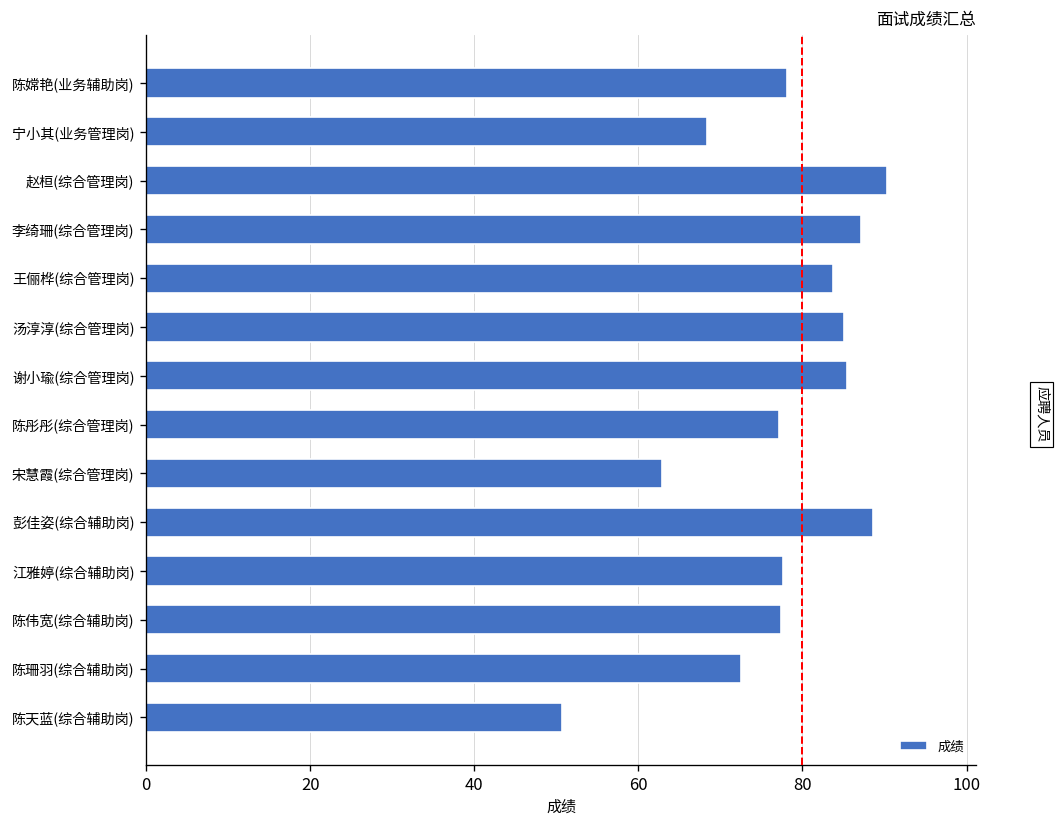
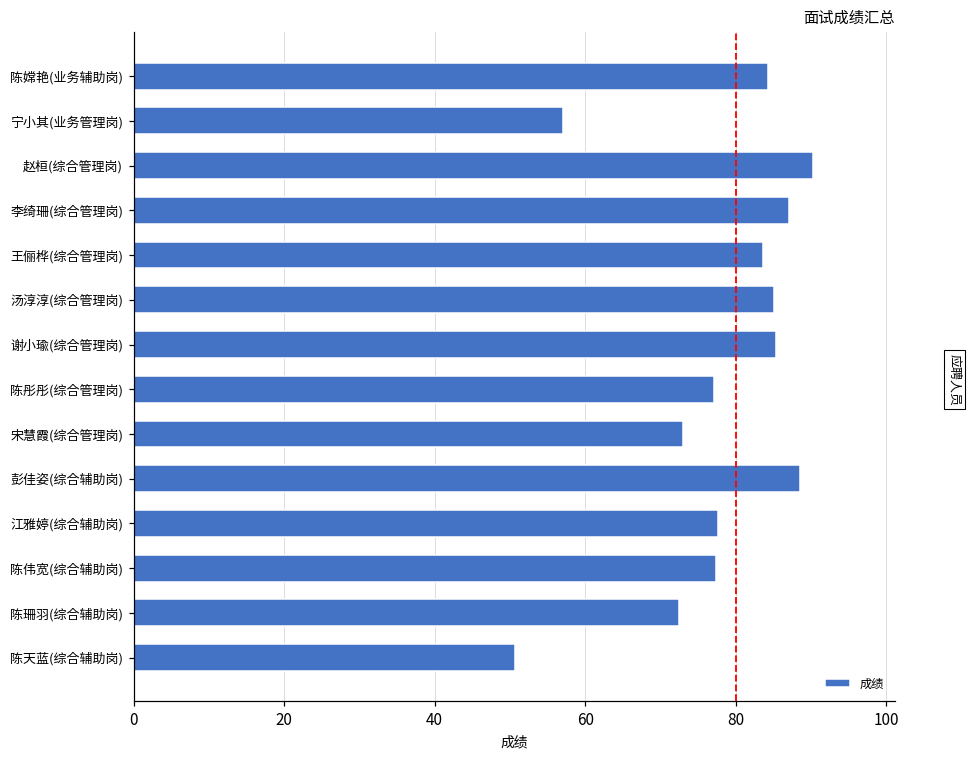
  {
-   "陈嫦艳(业务辅助岗)": 78,
-   "宁小其(业务管理岗)": 68,
+   "陈嫦艳(业务辅助岗)": 84,
+   "宁小其(业务管理岗)": 57,
    "赵桓(综合管理岗)": 90,
    "李绮珊(综合管理岗)": 87,
    "王俪桦(综合管理岗)": 84,
    "汤淳淳(综合管理岗)": 85,
    "谢小瑜(综合管理岗)": 85,
    "陈彤彤(综合管理岗)": 77,
-   "宋慧霞(综合管理岗)": 63,
+   "宋慧霞(综合管理岗)": 73,
    "彭佳姿(综合辅助岗)": 89,
    "江雅婷(综合辅助岗)": 78,
    "陈伟宽(综合辅助岗)": 77,
    "陈珊羽(综合辅助岗)": 73,
    "陈天蓝(综合辅助岗)": 51
  }
